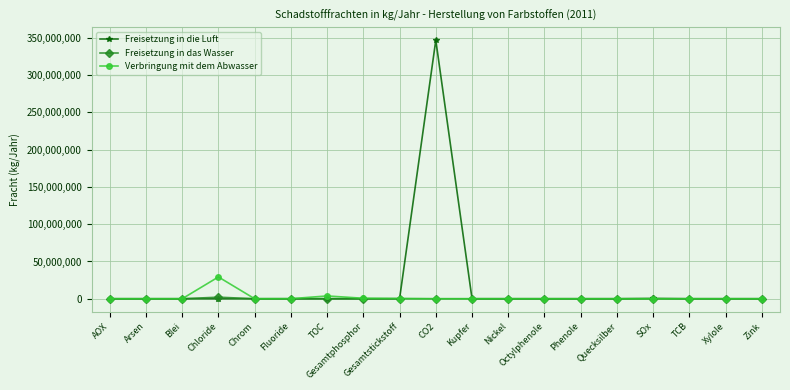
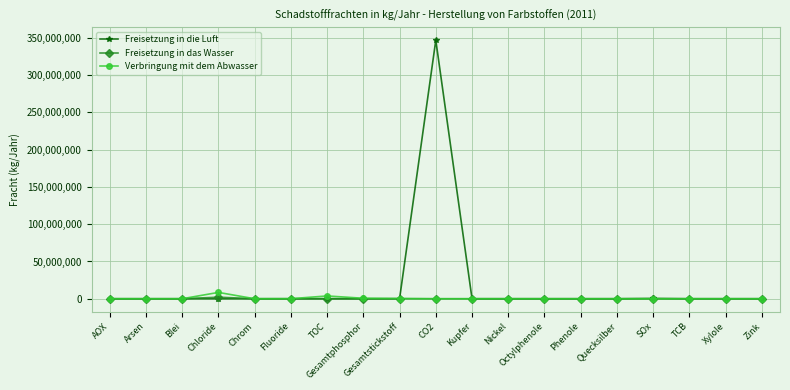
  {
    "Freisetzung in die Luft": {
      "CO2": "350,000,000"
    },
    "Verbringung mit dem Abwasser": {
-     "Chloride": "30,000,000",
+     "Chloride": "10,000,000",
      "TOC": "0"
    }
  }
